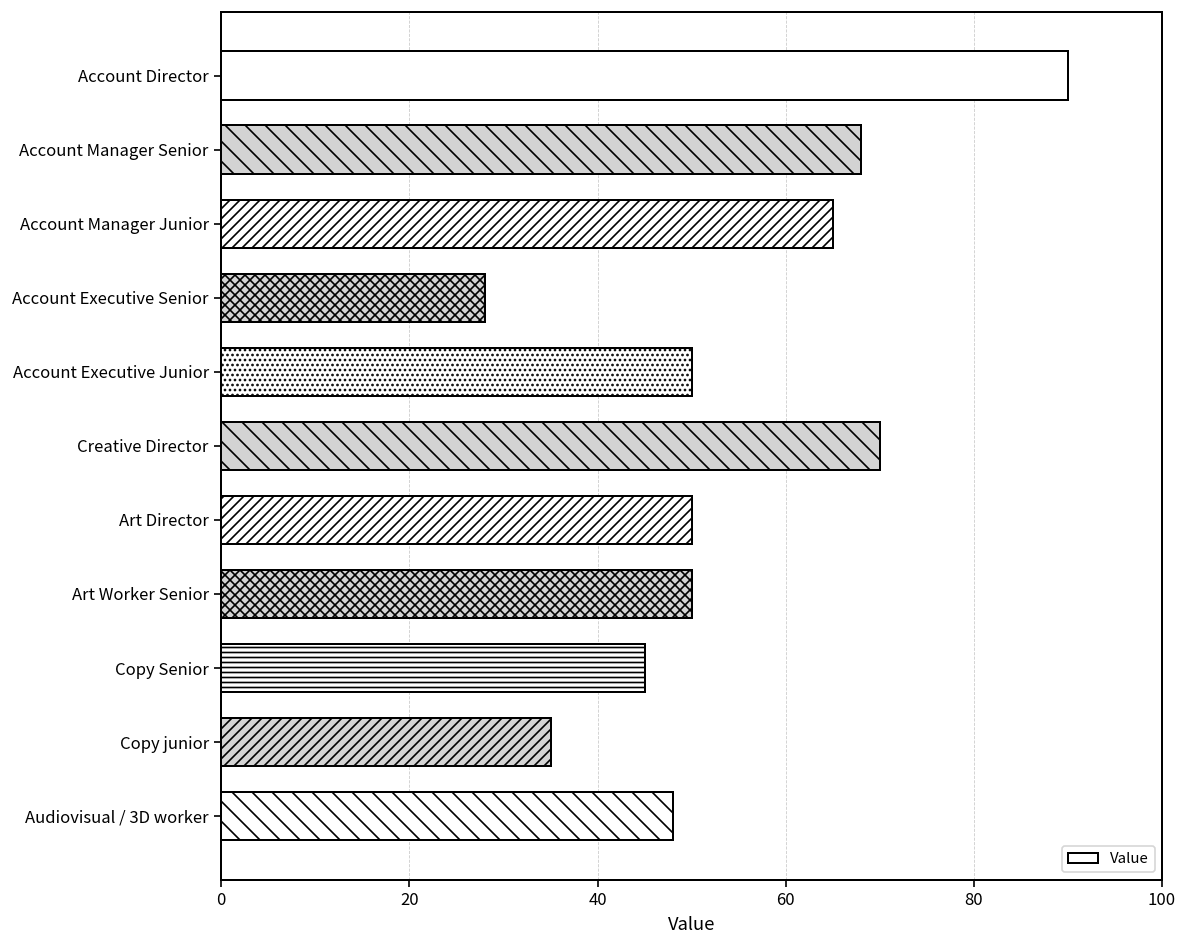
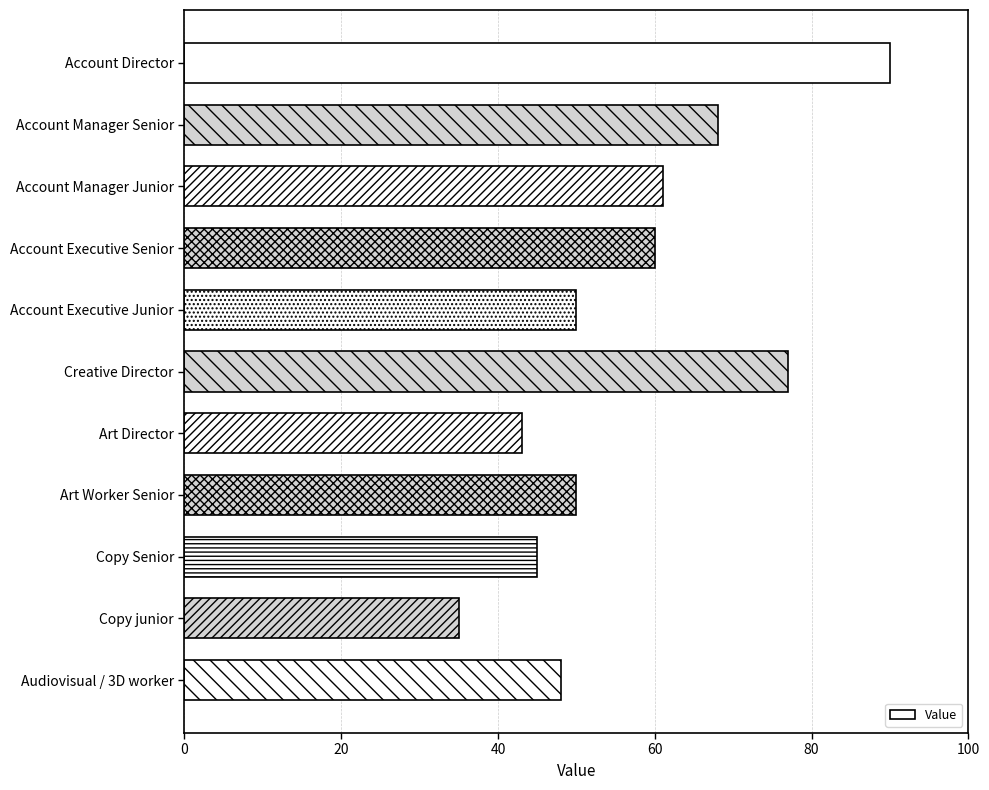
  {
    "Account Director": 90,
    "Account Manager Senior": 68,
-   "Account Manager Junior": 65,
-   "Account Executive Senior": 28,
+   "Account Manager Junior": 61,
+   "Account Executive Senior": 60,
    "Account Executive Junior": 50,
-   "Creative Director": 70,
-   "Art Director": 50,
+   "Creative Director": 77,
+   "Art Director": 43,
    "Art Worker Senior": 50,
    "Copy Senior": 45,
    "Copy junior": 35,
    "Audiovisual / 3D worker": 48
  }
